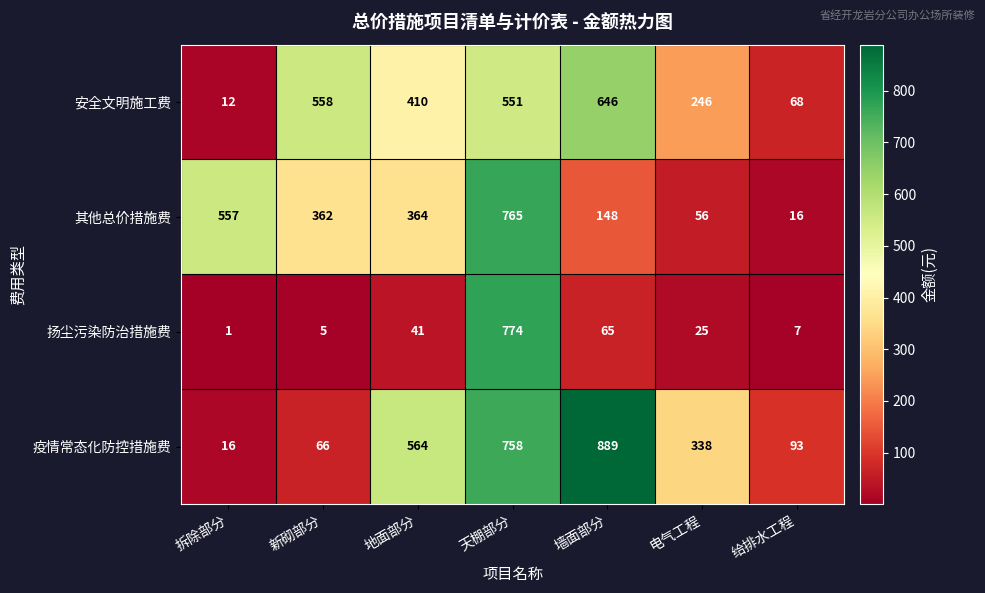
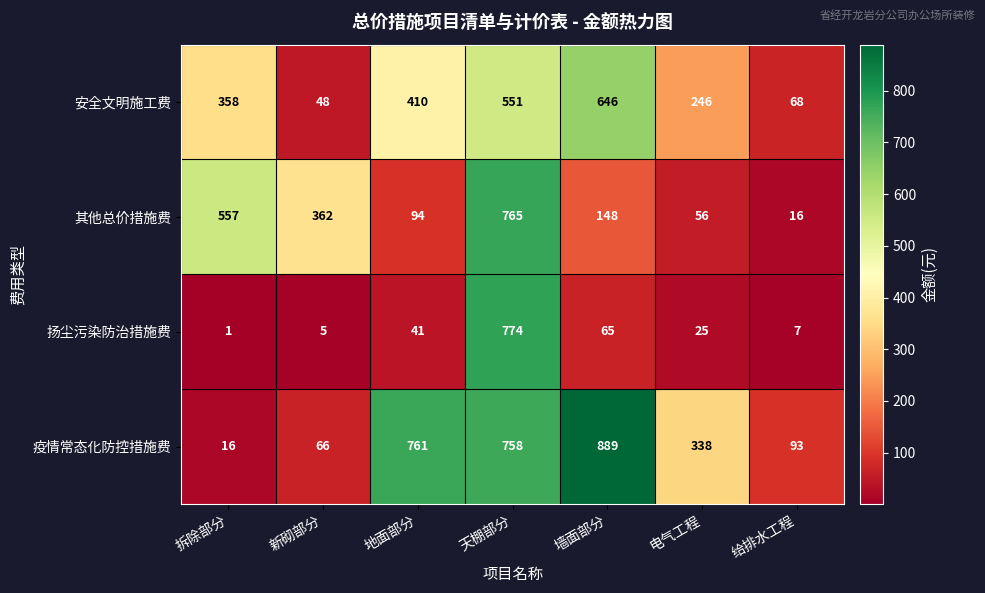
  {
    "安全文明施工费": {
-     "拆除部分": 12,
-     "新砌部分": 558,
+     "拆除部分": 358,
+     "新砌部分": 48,
      "地面部分": 410,
      "天棚部分": 551,
      "墙面部分": 646,
      "电气工程": 246,
      "给排水工程": 68
    },
    "其他总价措施费": {
      "拆除部分": 557,
      "新砌部分": 362,
-     "地面部分": 364,
+     "地面部分": 94,
      "天棚部分": 765,
      "墙面部分": 148,
      "电气工程": 56,
      "给排水工程": 16
    },
    "扬尘污染防治措施费": {
      "拆除部分": 1,
      "新砌部分": 5,
      "地面部分": 41,
      "天棚部分": 774,
      "墙面部分": 65,
      "电气工程": 25,
      "给排水工程": 7
    },
    "疫情常态化防控措施费": {
      "拆除部分": 16,
      "新砌部分": 66,
-     "地面部分": 564,
+     "地面部分": 761,
      "天棚部分": 758,
      "墙面部分": 889,
      "电气工程": 338,
      "给排水工程": 93
    }
  }
